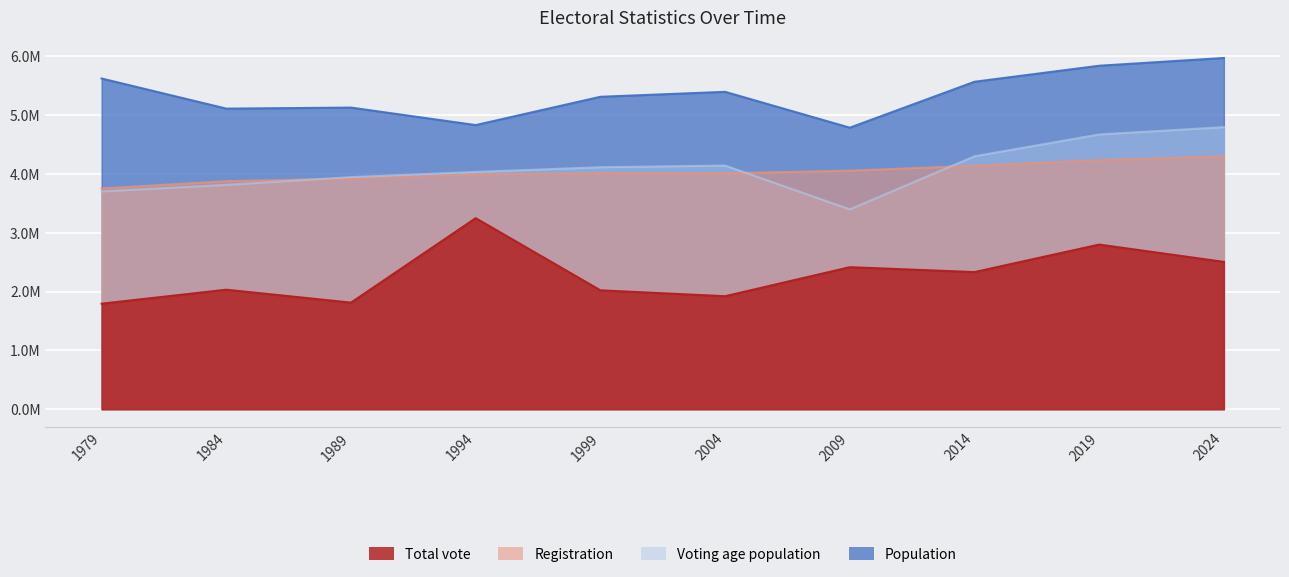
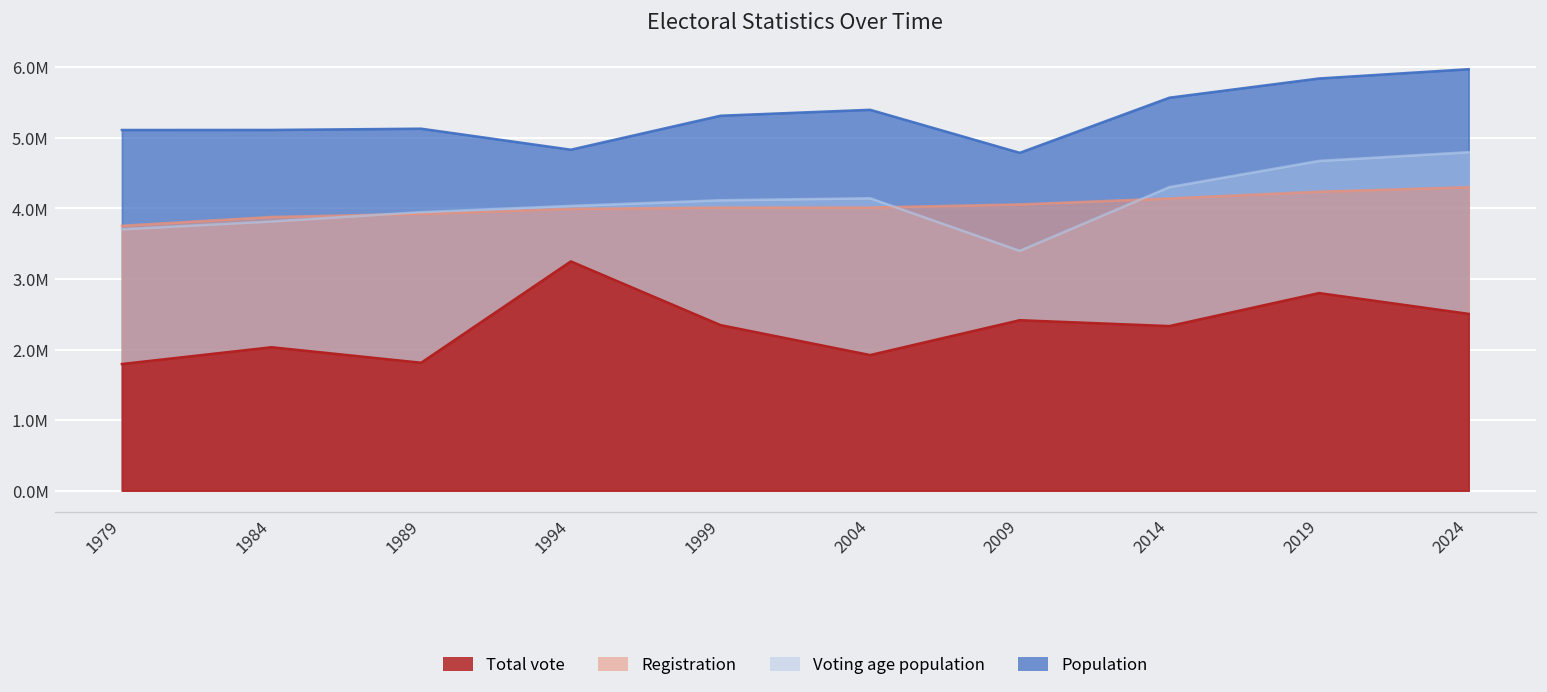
  {
    "Population": {
-     "1979": 5600000,
+     "1979": 5100000,
      "1984": 5100000,
      "1989": 5100000,
      "1994": 4800000,
      "1999": 5300000,
      "2004": 5400000,
      "2009": 4800000,
      "2014": 5600000,
      "2019": 5800000,
      "2024": 6000000
    },
    "Voting age population": {
      "1979": 3700000,
      "1984": 3800000,
      "1999": 4100000,
      "2004": 4100000,
      "2009": 3400000,
      "2014": 4300000,
      "2019": 4700000,
      "2024": 4800000
    },
    "Registration": {
      "1979": 3800000,
      "1984": 3900000,
      "1999": 4000000,
      "2004": 4000000,
      "2009": 4100000,
      "2014": 4100000,
      "2019": 4200000,
      "2024": 4300000
    },
    "Total vote": {
      "1979": 1800000,
      "1984": 2000000,
      "1989": 1800000,
      "1994": 3200000,
-     "1999": 2000000,
+     "1999": 2300000,
      "2004": 1900000,
      "2009": 2400000,
      "2014": 2300000,
      "2019": 2800000,
      "2024": 2500000
    }
  }
